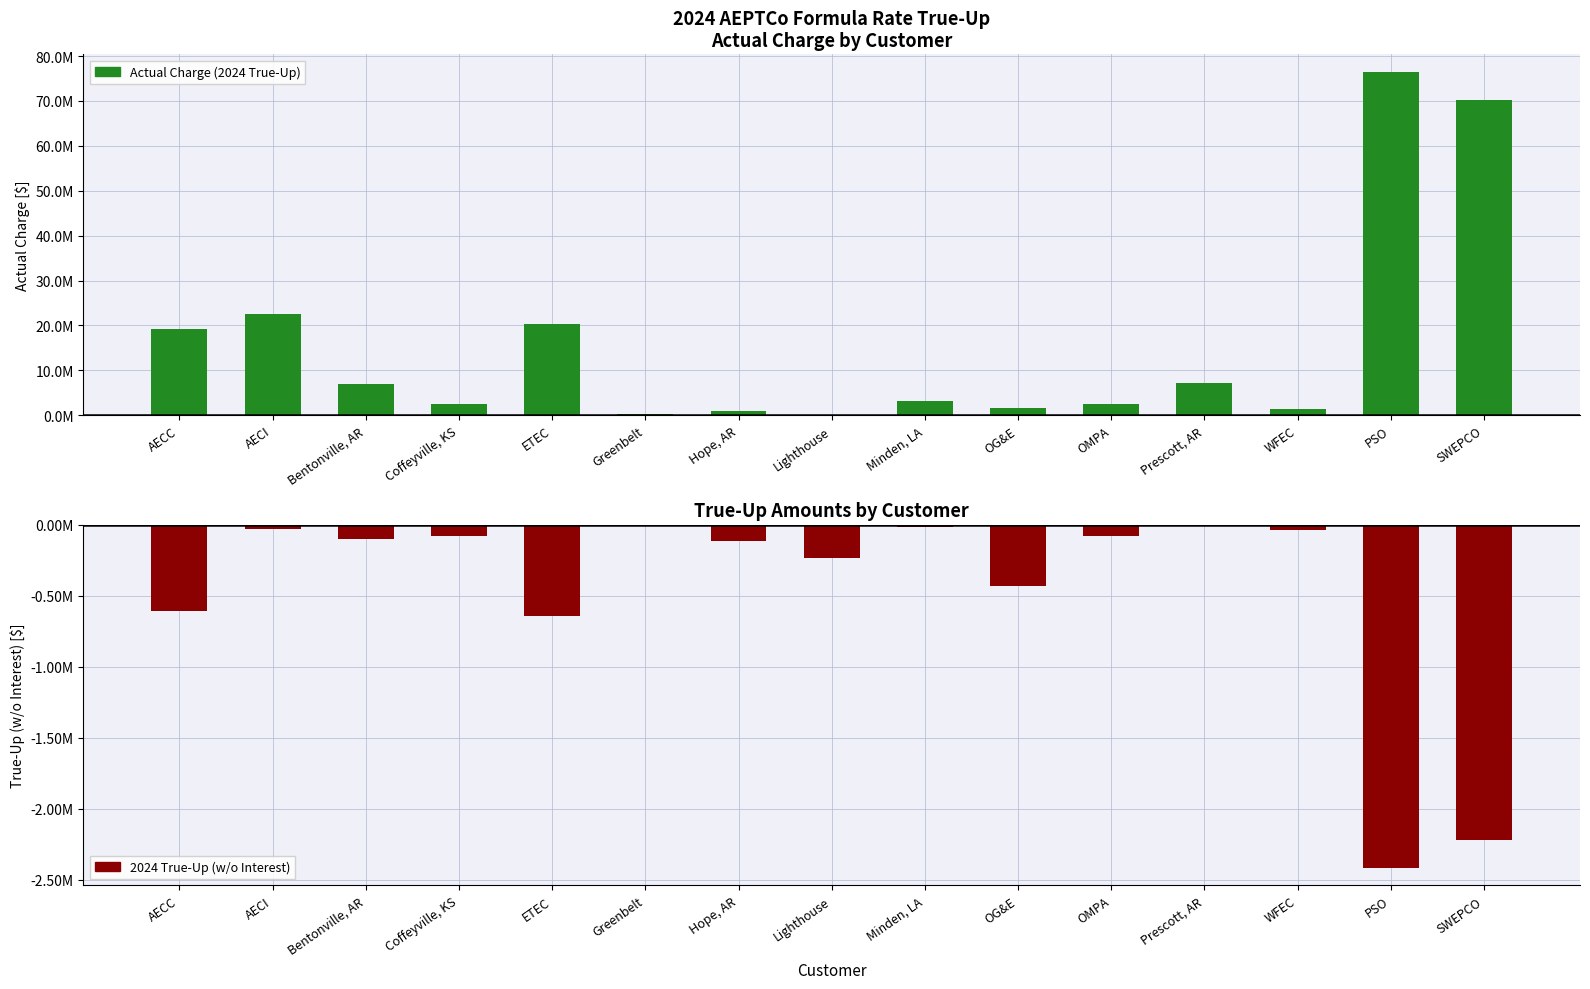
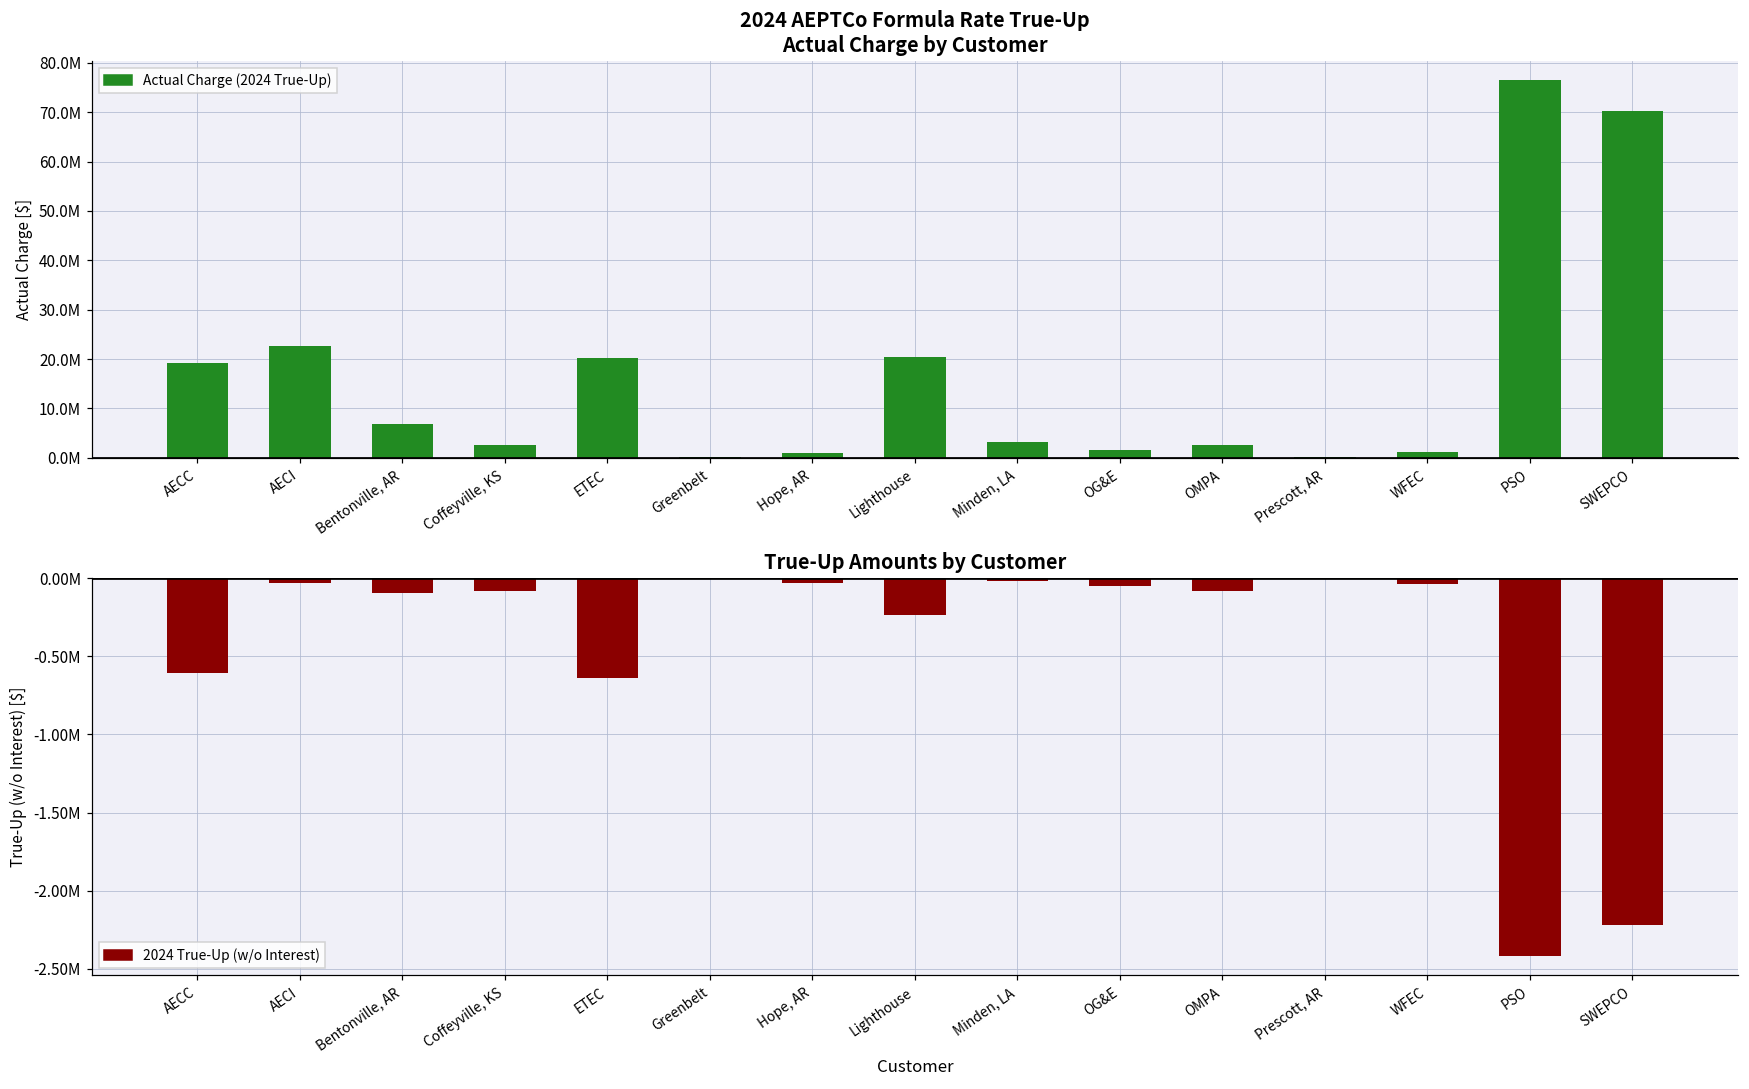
  {
    "2024 AEPTCo Formula Rate True-Up Actual Charge by Customer": {
      "AECC": 19000000,
      "AECI": 23000000,
      "Bentonville, AR": 7000000,
      "Coffeyville, KS": 3000000,
      "ETEC": 20000000,
      "Hope, AR": 1000000,
-     "Lighthouse": 0,
+     "Lighthouse": 20000000,
      "Minden, LA": 3000000,
      "OG&E": 2000000,
      "OMPA": 3000000,
-     "Prescott, AR": 7000000,
+     "Prescott, AR": 0,
      "WFEC": 1000000,
      "PSO": 77000000,
      "SWEPCO": 70000000
    },
    "True-Up Amounts by Customer": {
      "AECC": -610000,
      "AECI": -30000,
      "Bentonville, AR": -100000,
      "Coffeyville, KS": -80000,
      "ETEC": -640000,
-     "Hope, AR": -110000,
+     "Hope, AR": -30000,
      "Lighthouse": -240000,
      "Minden, LA": -20000,
-     "OG&E": -430000,
+     "OG&E": -50000,
      "OMPA": -80000,
      "WFEC": -40000,
      "PSO": -2420000,
      "SWEPCO": -2220000
    }
  }
